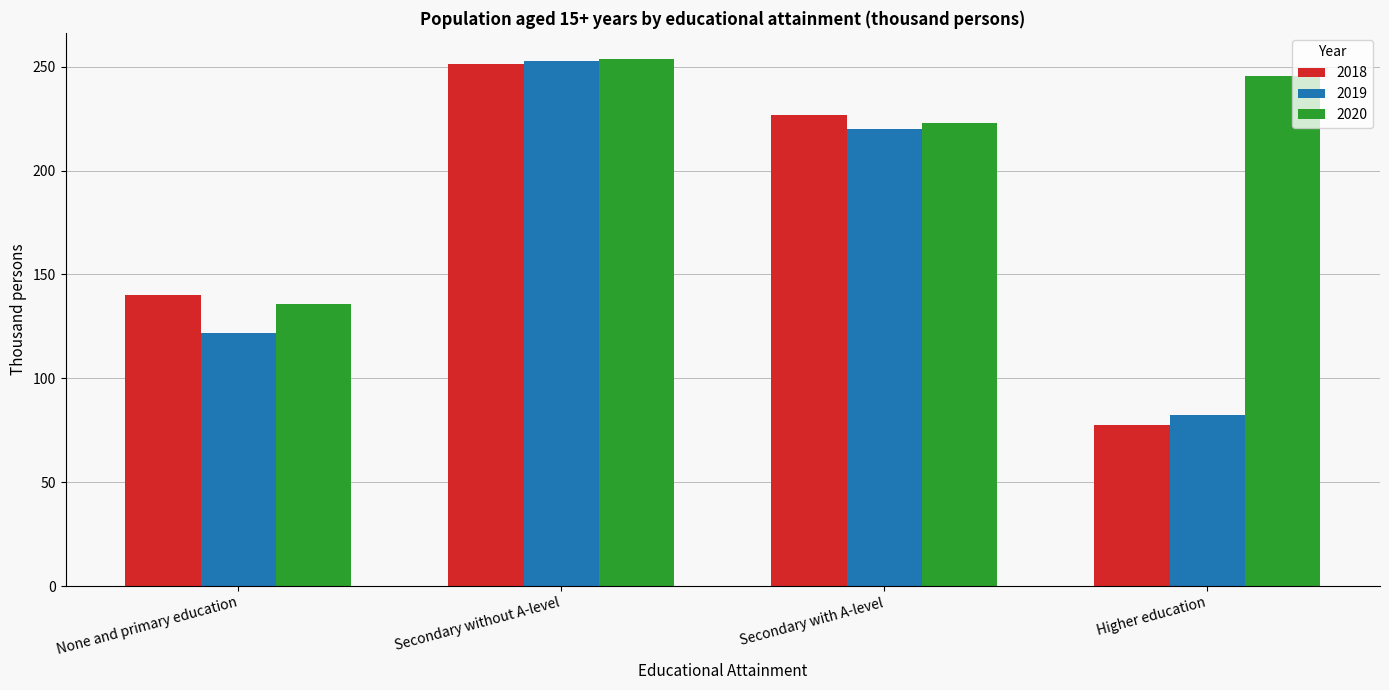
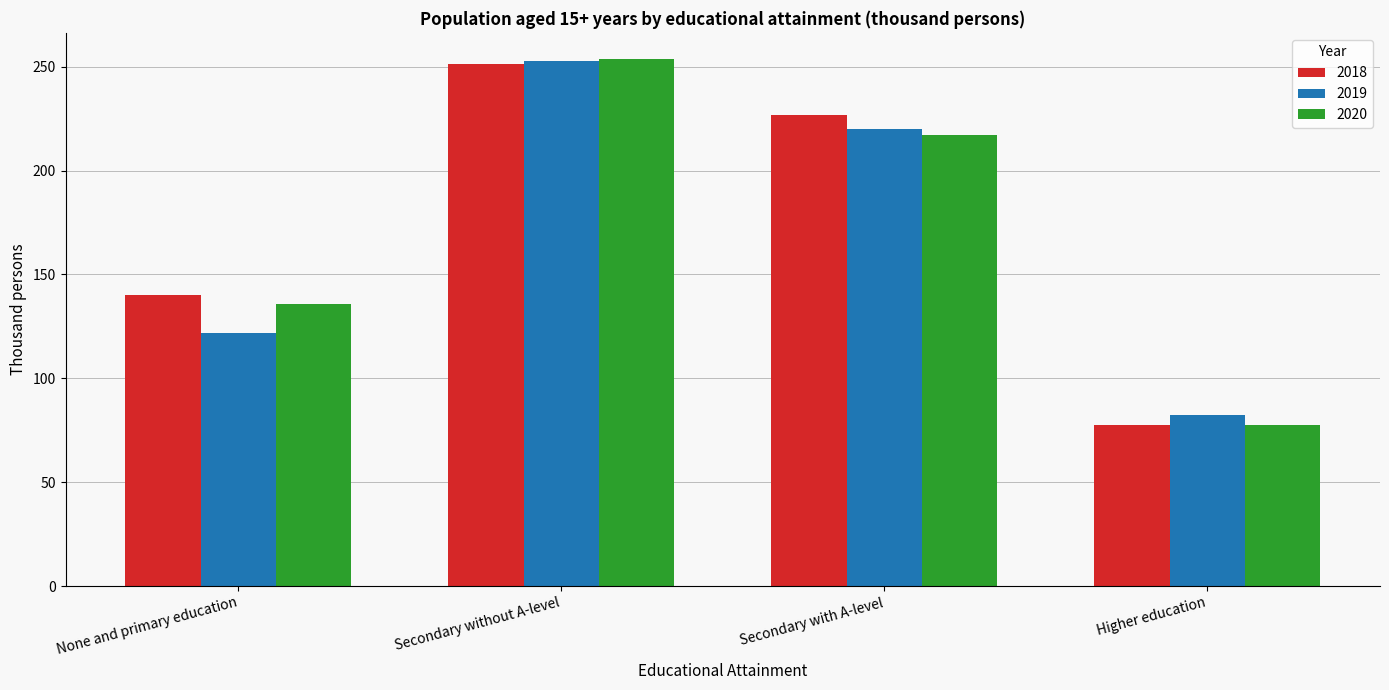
  {
    "2018": {
      "None and primary education": 140,
      "Secondary without A-level": 251,
      "Secondary with A-level": 227,
      "Higher education": 78
    },
    "2019": {
      "None and primary education": 122,
      "Secondary without A-level": 253,
      "Secondary with A-level": 220,
      "Higher education": 82
    },
    "2020": {
      "None and primary education": 136,
      "Secondary without A-level": 254,
-     "Secondary with A-level": 223,
-     "Higher education": 246
+     "Secondary with A-level": 217,
+     "Higher education": 77
    }
  }
